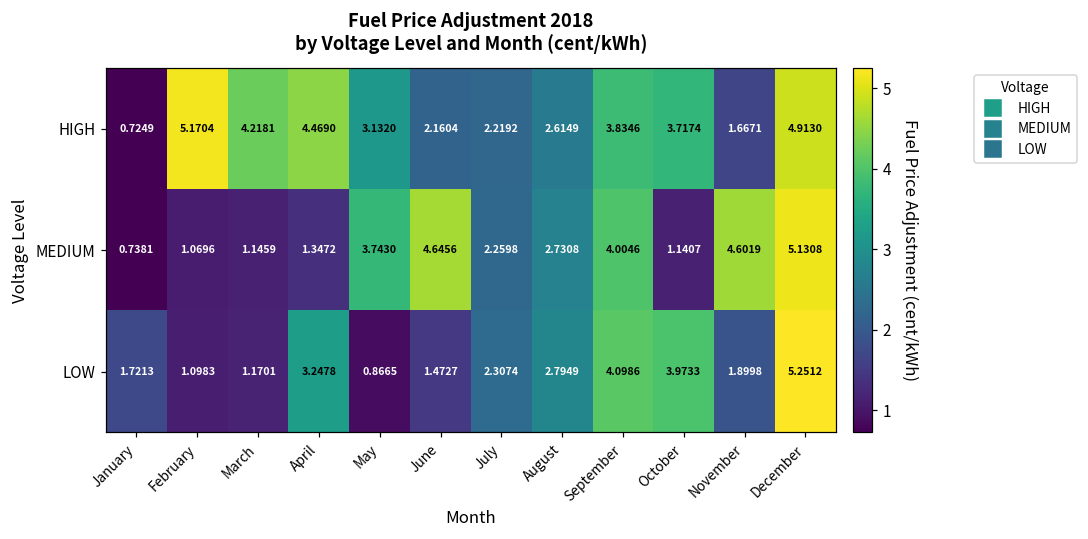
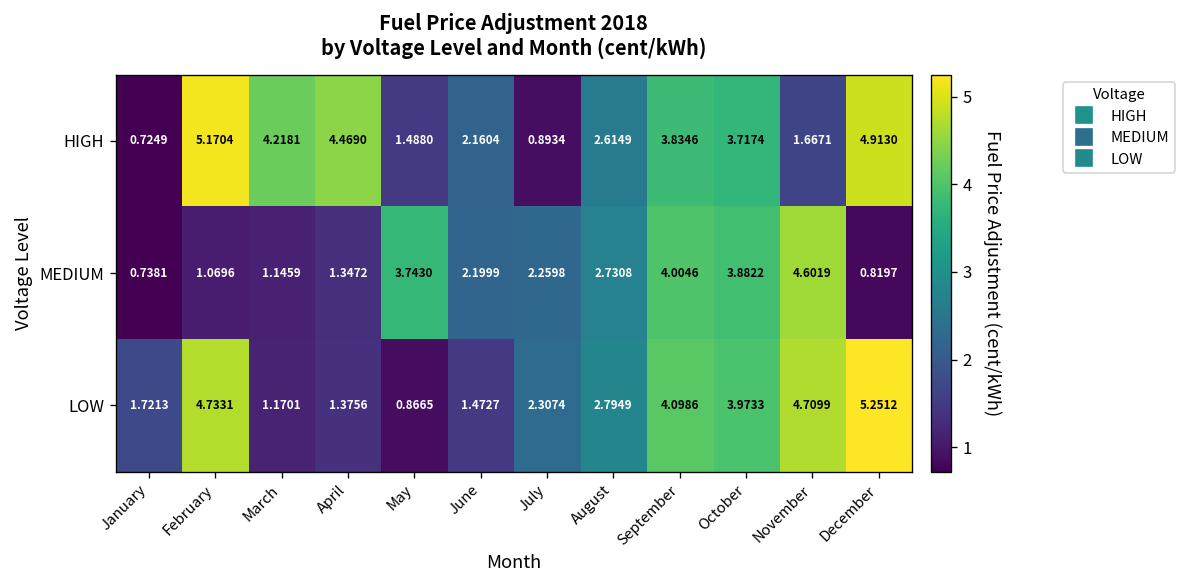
  {
    "HIGH": {
      "January": 0.7249,
      "February": 5.1704,
      "March": 4.2181,
      "April": 4.4690,
-     "May": 3.1320,
+     "May": 1.4880,
      "June": 2.1604,
-     "July": 2.2192,
+     "July": 0.8934,
      "August": 2.6149,
      "September": 3.8346,
      "October": 3.7174,
      "November": 1.6671,
      "December": 4.9130
    },
    "MEDIUM": {
      "January": 0.7381,
      "February": 1.0696,
      "March": 1.1459,
      "April": 1.3472,
      "May": 3.7430,
-     "June": 4.6456,
+     "June": 2.1999,
      "July": 2.2598,
      "August": 2.7308,
      "September": 4.0046,
-     "October": 1.1407,
+     "October": 3.8822,
      "November": 4.6019,
-     "December": 5.1308
+     "December": 0.8197
    },
    "LOW": {
      "January": 1.7213,
-     "February": 1.0983,
+     "February": 4.7331,
      "March": 1.1701,
-     "April": 3.2478,
+     "April": 1.3756,
      "May": 0.8665,
      "June": 1.4727,
      "July": 2.3074,
      "August": 2.7949,
      "September": 4.0986,
      "October": 3.9733,
-     "November": 1.8998,
+     "November": 4.7099,
      "December": 5.2512
    }
  }
